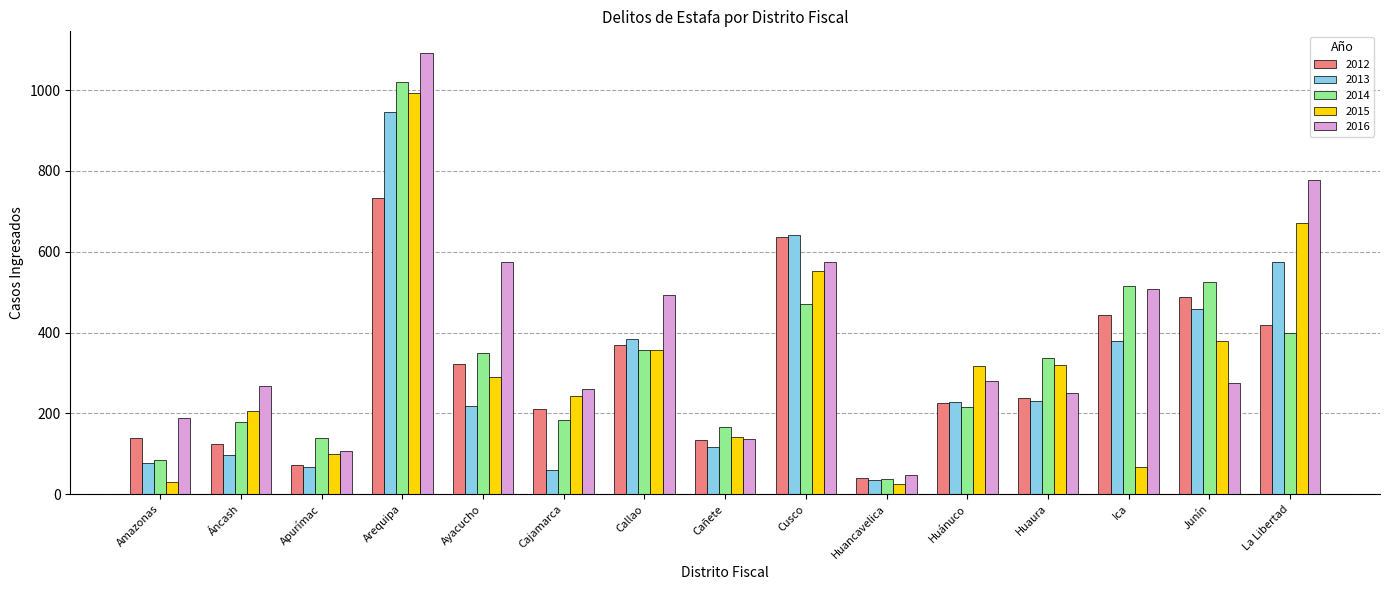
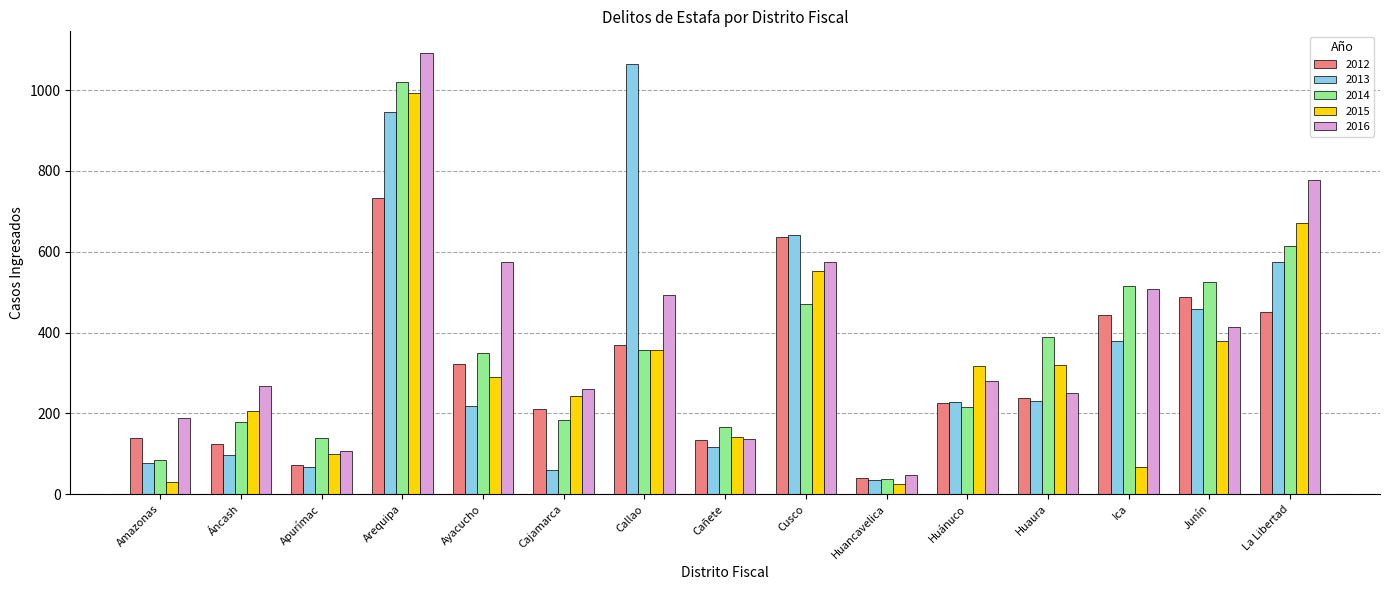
  {
    "2012": {
      "Amazonas": 140,
      "Áncash": 120,
      "Apurímac": 70,
      "Arequipa": 730,
      "Ayacucho": 320,
      "Cajamarca": 210,
      "Callao": 370,
      "Cañete": 140,
      "Cusco": 640,
      "Huancavelica": 40,
      "Huánuco": 230,
      "Huaura": 240,
      "Ica": 440,
      "Junín": 490,
-     "La Libertad": 420
+     "La Libertad": 450
    },
    "2013": {
      "Amazonas": 80,
      "Áncash": 100,
      "Apurímac": 70,
      "Arequipa": 950,
      "Ayacucho": 220,
      "Cajamarca": 60,
-     "Callao": 390,
+     "Callao": 1060,
      "Cañete": 120,
      "Cusco": 640,
      "Huancavelica": 40,
      "Huánuco": 230,
      "Huaura": 230,
      "Ica": 380,
      "Junín": 460,
      "La Libertad": 570
    },
    "2014": {
      "Amazonas": 80,
      "Áncash": 180,
      "Apurímac": 140,
      "Arequipa": 1020,
      "Ayacucho": 350,
      "Cajamarca": 180,
      "Callao": 360,
      "Cañete": 170,
      "Cusco": 470,
      "Huancavelica": 40,
      "Huánuco": 220,
-     "Huaura": 340,
+     "Huaura": 390,
      "Ica": 520,
      "Junín": 530,
-     "La Libertad": 400
+     "La Libertad": 610
    },
    "2015": {
      "Amazonas": 30,
      "Áncash": 210,
      "Apurímac": 100,
      "Arequipa": 990,
      "Ayacucho": 290,
      "Cajamarca": 240,
      "Callao": 360,
      "Cañete": 140,
      "Cusco": 550,
      "Huancavelica": 30,
      "Huánuco": 320,
      "Huaura": 320,
      "Ica": 70,
      "Junín": 380,
      "La Libertad": 670
    },
    "2016": {
      "Amazonas": 190,
      "Áncash": 270,
      "Apurímac": 110,
      "Arequipa": 1090,
      "Ayacucho": 580,
      "Cajamarca": 260,
      "Callao": 490,
      "Cañete": 140,
      "Cusco": 580,
      "Huancavelica": 50,
      "Huánuco": 280,
      "Huaura": 250,
      "Ica": 510,
-     "Junín": 280,
+     "Junín": 410,
      "La Libertad": 780
    }
  }
